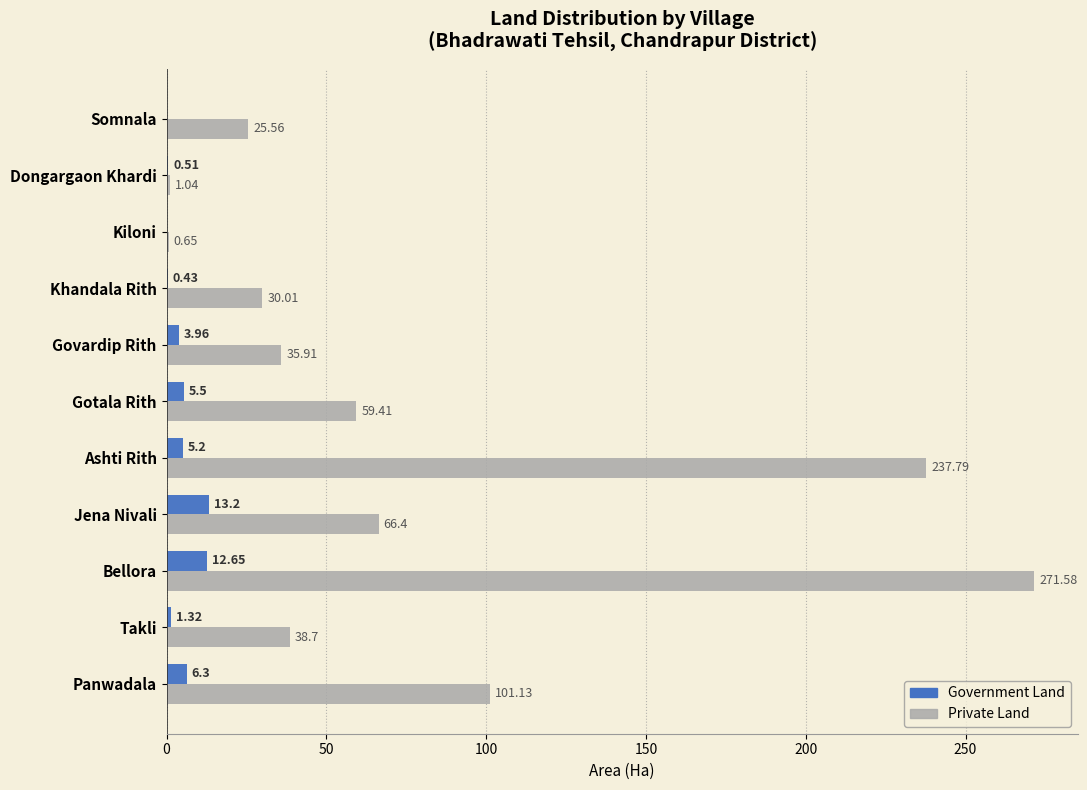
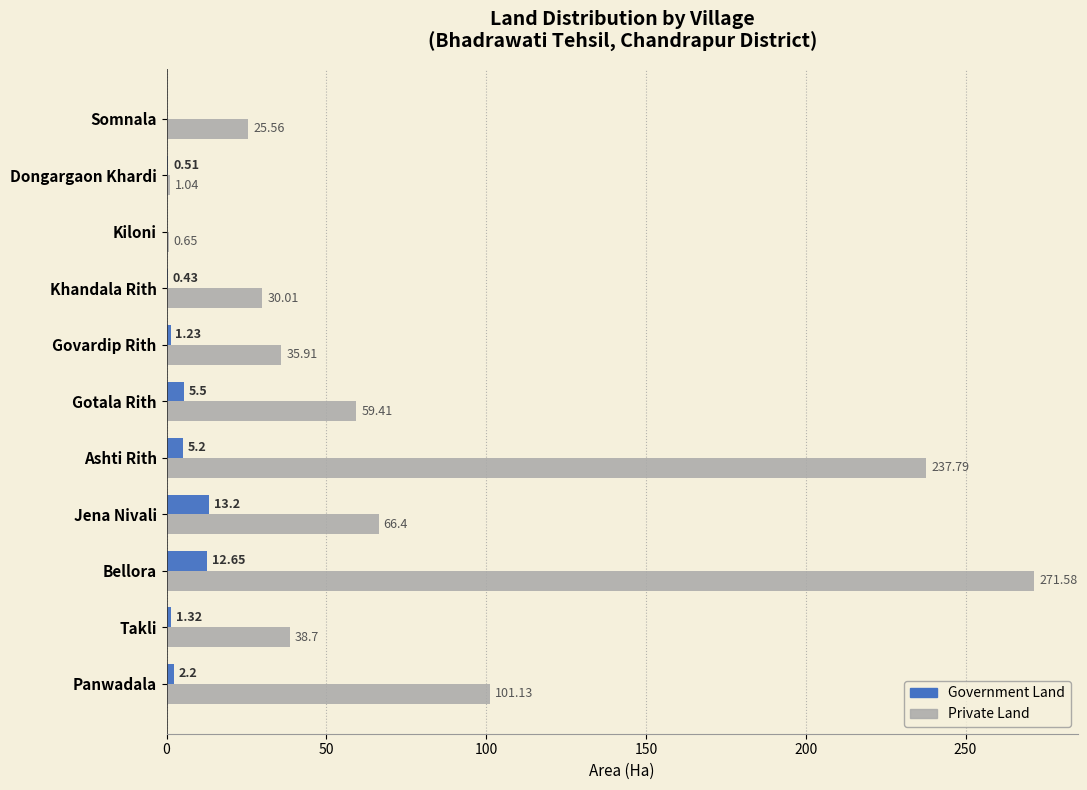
  {
    "Private Land": {
      "Somnala": 25.56,
      "Dongargaon Khardi": 1.04,
      "Kiloni": 0.65,
      "Khandala Rith": 30.01,
      "Govardip Rith": 35.91,
      "Gotala Rith": 59.41,
      "Ashti Rith": 237.79,
      "Jena Nivali": 66.4,
      "Bellora": 271.58,
      "Takli": 38.7,
      "Panwadala": 101.13
    },
    "Government Land": {
      "Dongargaon Khardi": 0.51,
      "Khandala Rith": 0.43,
-     "Govardip Rith": 3.96,
+     "Govardip Rith": 1.23,
      "Gotala Rith": 5.5,
      "Ashti Rith": 5.2,
      "Jena Nivali": 13.2,
      "Bellora": 12.65,
      "Takli": 1.32,
-     "Panwadala": 6.3
+     "Panwadala": 2.2
    }
  }
